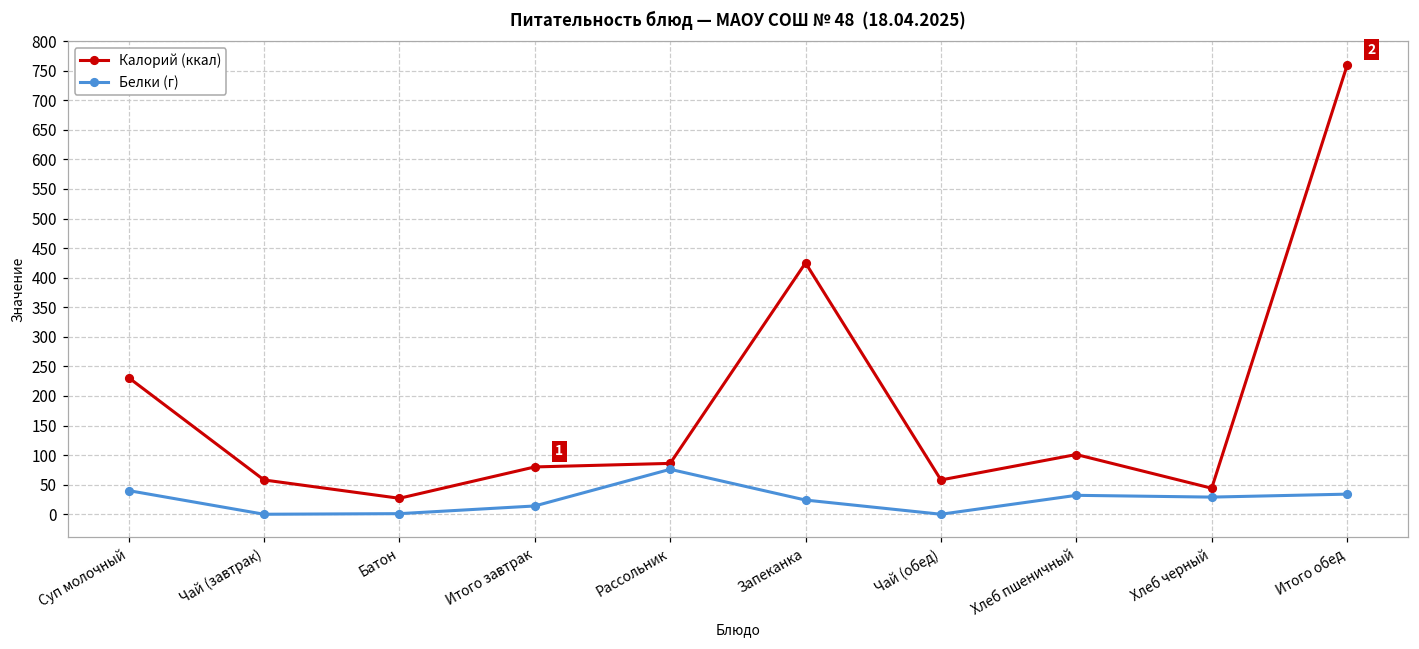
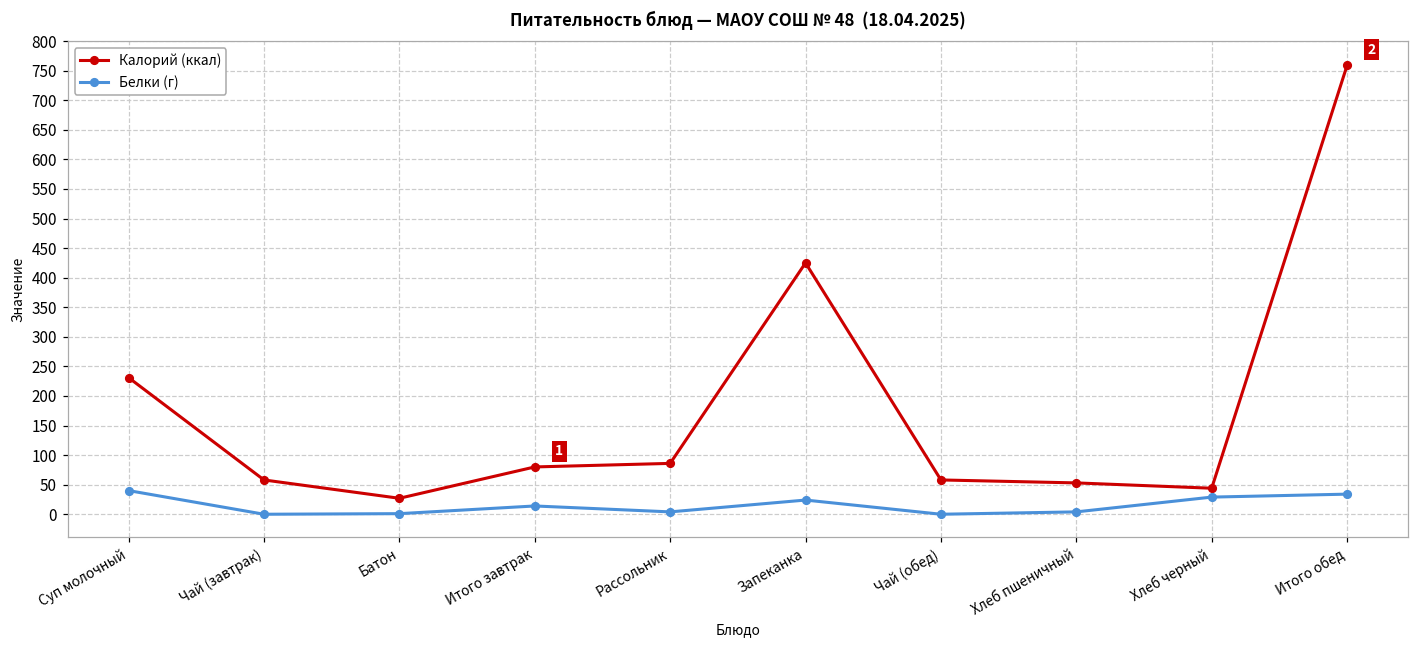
  {
    "Калорий (ккал)": {
      "Суп молочный": 230,
      "Чай (завтрак)": 60,
      "Батон": 30,
      "Рассольник": 90,
      "Запеканка": 430,
      "Чай (обед)": 60,
-     "Хлеб пшеничный": 100,
+     "Хлеб пшеничный": 50,
      "Хлеб черный": 40
    },
    "Белки (г)": {
      "Суп молочный": 40,
      "Чай (завтрак)": 0,
      "Батон": 0,
      "Итого завтрак": 10,
-     "Рассольник": 80,
+     "Рассольник": 0,
      "Запеканка": 20,
      "Чай (обед)": 0,
-     "Хлеб пшеничный": 30,
+     "Хлеб пшеничный": 0,
      "Хлеб черный": 30,
      "Итого обед": 30
    }
  }
